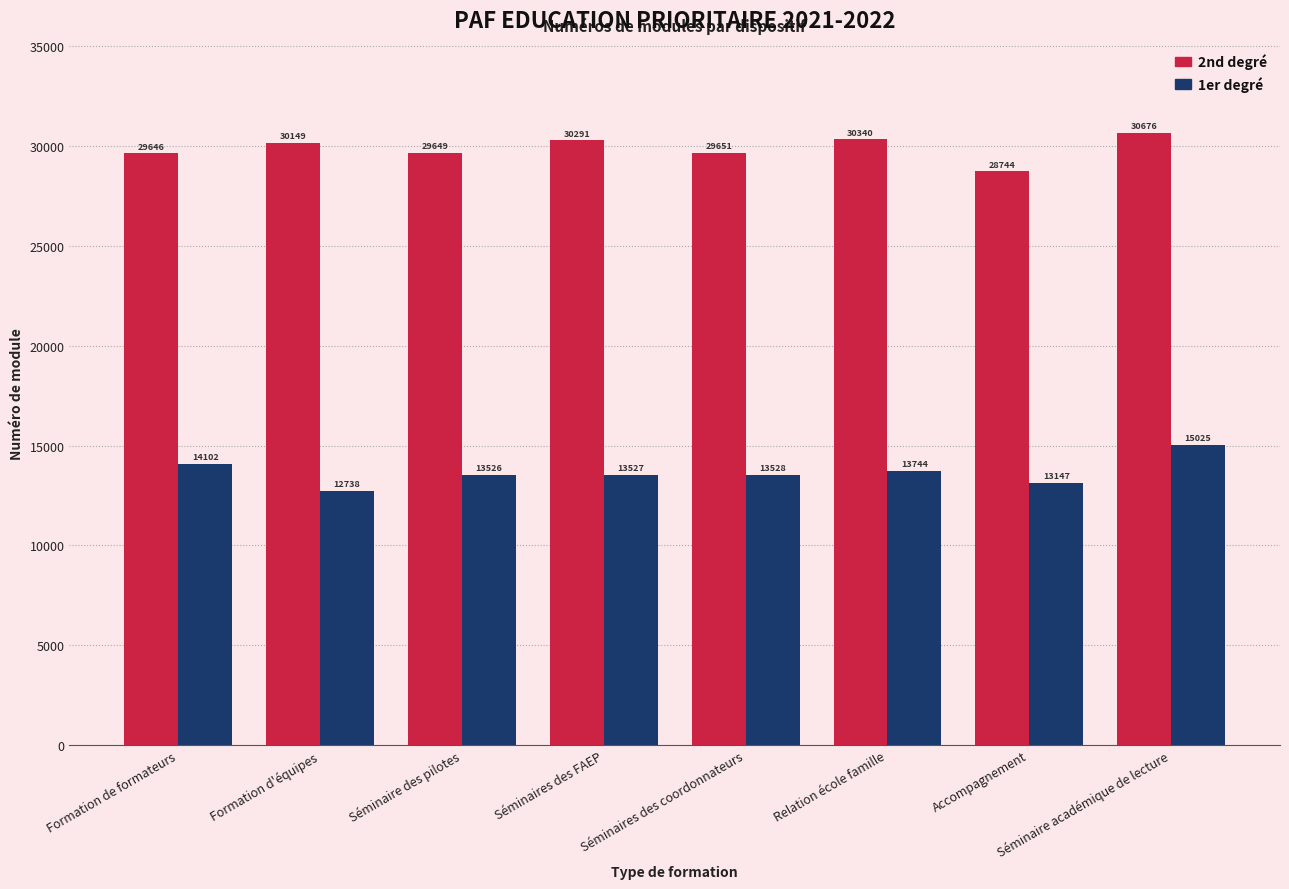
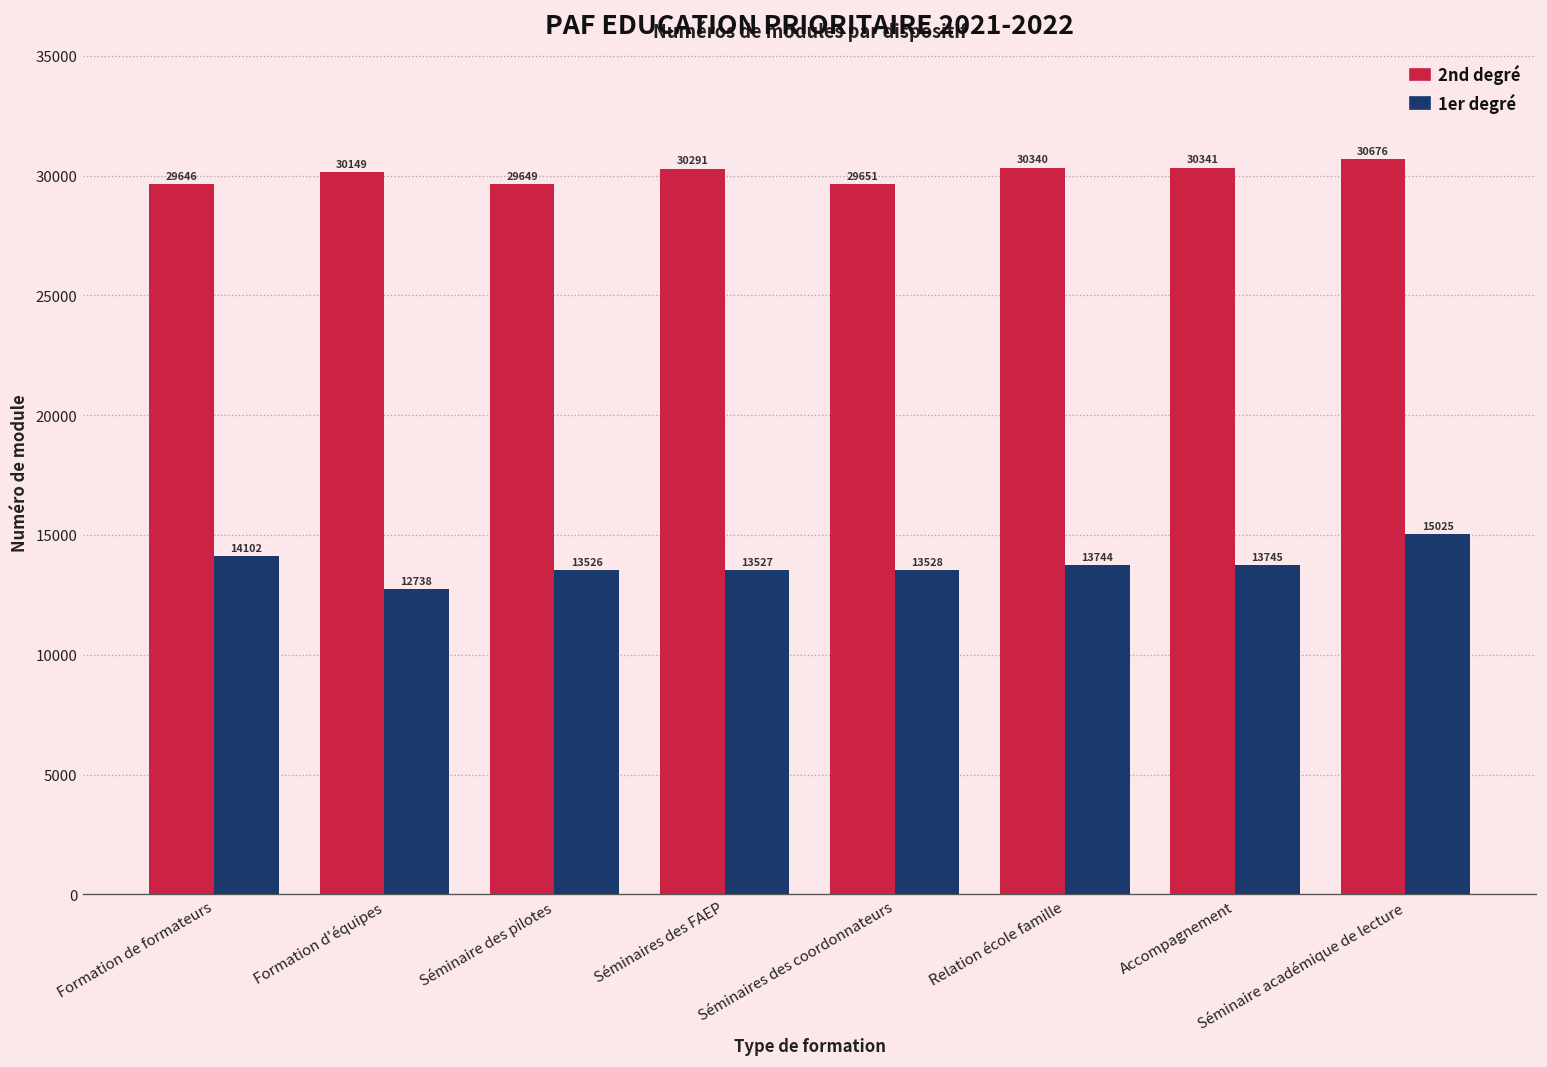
  {
    "2nd degré": {
      "Formation de formateurs": 29646,
      "Formation d'équipes": 30149,
      "Séminaire des pilotes": 29649,
      "Séminaires des FAEP": 30291,
      "Séminaires des coordonnateurs": 29651,
      "Relation école famille": 30340,
-     "Accompagnement": 28744,
+     "Accompagnement": 30341,
      "Séminaire académique de lecture": 30676
    },
    "1er degré": {
      "Formation de formateurs": 14102,
      "Formation d'équipes": 12738,
      "Séminaire des pilotes": 13526,
      "Séminaires des FAEP": 13527,
      "Séminaires des coordonnateurs": 13528,
      "Relation école famille": 13744,
-     "Accompagnement": 13147,
+     "Accompagnement": 13745,
      "Séminaire académique de lecture": 15025
    }
  }
